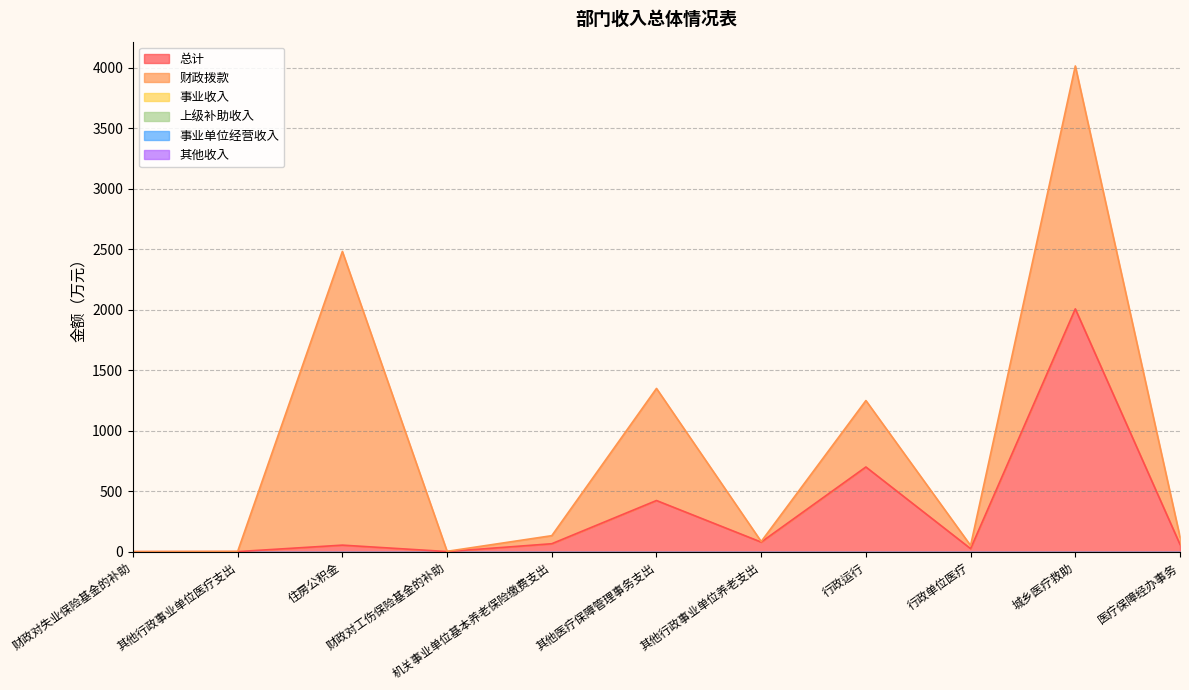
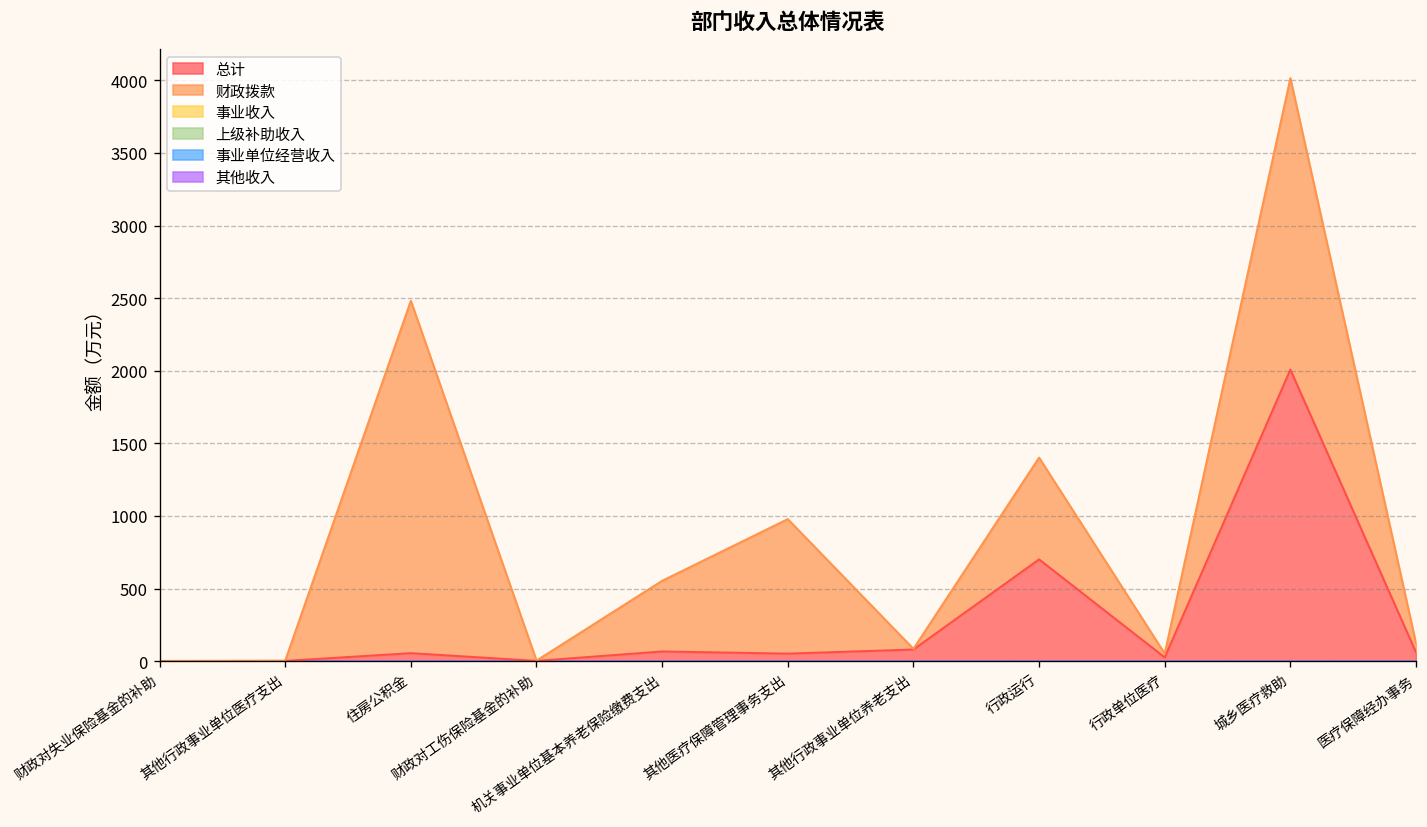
  {
    "总计": {
      "住房公积金": 60,
      "机关事业单位基本养老保险缴费支出": 70,
-     "其他医疗保障管理事务支出": 420,
+     "其他医疗保障管理事务支出": 50,
      "行政运行": 700,
      "行政单位医疗": 30,
      "城乡医疗救助": 2010,
      "医疗保障经办事务": 60
    },
    "财政拨款": {
      "住房公积金": 2430,
-     "机关事业单位基本养老保险缴费支出": 70,
+     "机关事业单位基本养老保险缴费支出": 490,
      "其他医疗保障管理事务支出": 930,
-     "行政运行": 550,
+     "行政运行": 700,
      "行政单位医疗": 30,
      "城乡医疗救助": 2010,
      "医疗保障经办事务": 60
    },
    "其他收入": {
      "住房公积金": 0,
      "机关事业单位基本养老保险缴费支出": 0,
      "其他医疗保障管理事务支出": 0,
      "其他行政事业单位养老支出": 0,
      "行政运行": 0,
      "行政单位医疗": 0,
      "城乡医疗救助": 0,
      "医疗保障经办事务": 0
    }
  }
